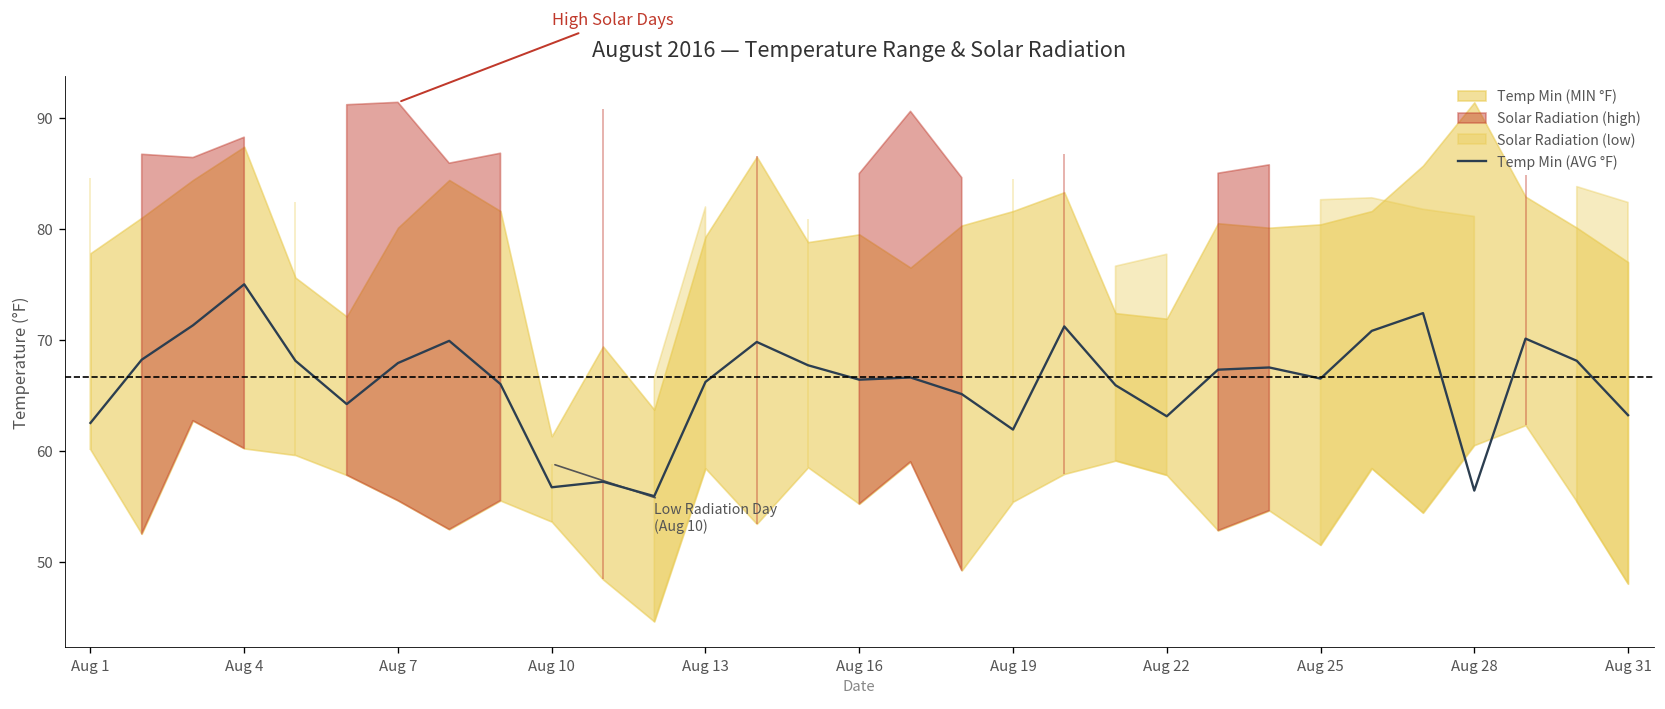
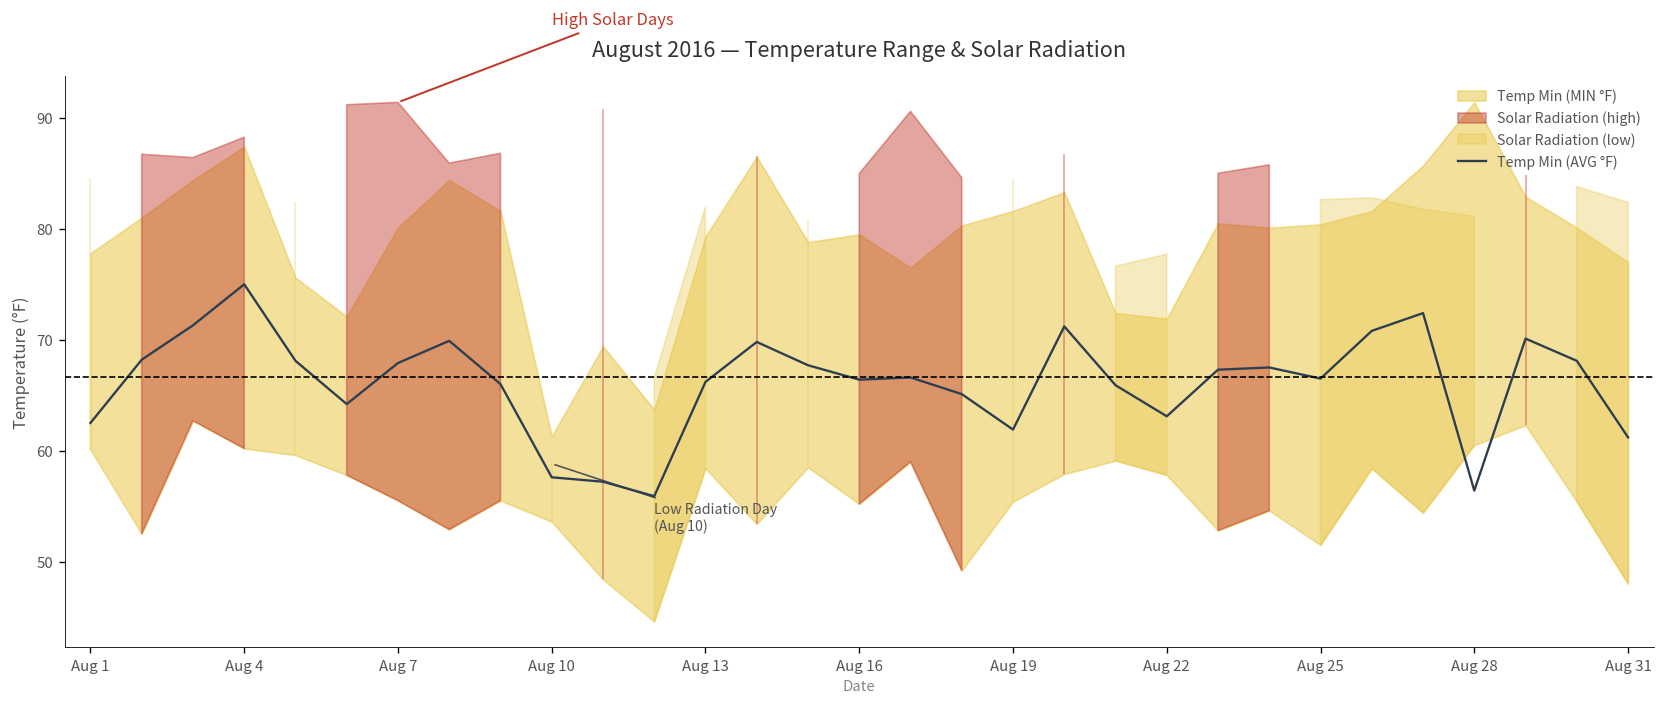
  {
    "Temp Min (AVG °F)": {
      "Aug 1": 63,
      "Aug 4": 75,
      "Aug 7": 68,
-     "Aug 10": 57,
+     "Aug 10": 58,
      "Aug 13": 66,
      "Aug 16": 66,
      "Aug 19": 62,
      "Aug 22": 63,
      "Aug 25": 67,
      "Aug 28": 56,
-     "Aug 31": 63
+     "Aug 31": 61
    }
  }
